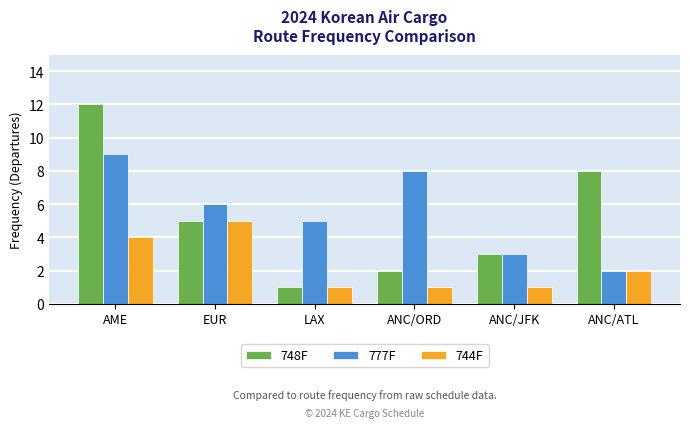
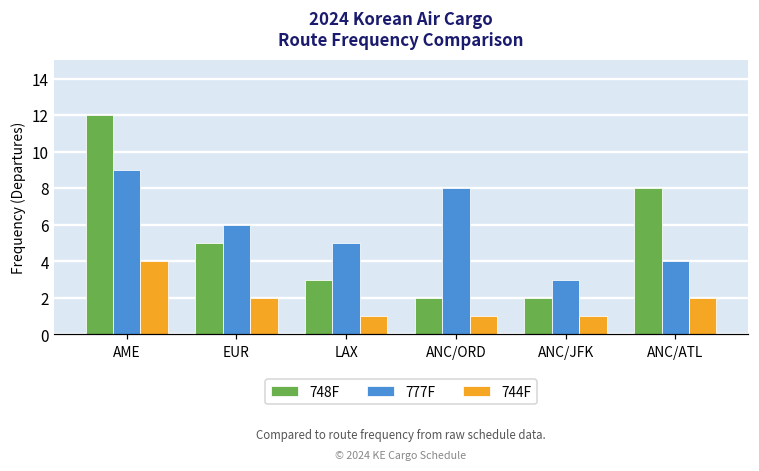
  {
    "748F": {
      "AME": 12,
      "EUR": 5,
-     "LAX": 1,
+     "LAX": 3,
      "ANC/ORD": 2,
-     "ANC/JFK": 3,
+     "ANC/JFK": 2,
      "ANC/ATL": 8
    },
    "777F": {
      "AME": 9,
      "EUR": 6,
      "LAX": 5,
      "ANC/ORD": 8,
      "ANC/JFK": 3,
-     "ANC/ATL": 2
+     "ANC/ATL": 4
    },
    "744F": {
      "AME": 4,
-     "EUR": 5,
+     "EUR": 2,
      "LAX": 1,
      "ANC/ORD": 1,
      "ANC/JFK": 1,
      "ANC/ATL": 2
    }
  }
